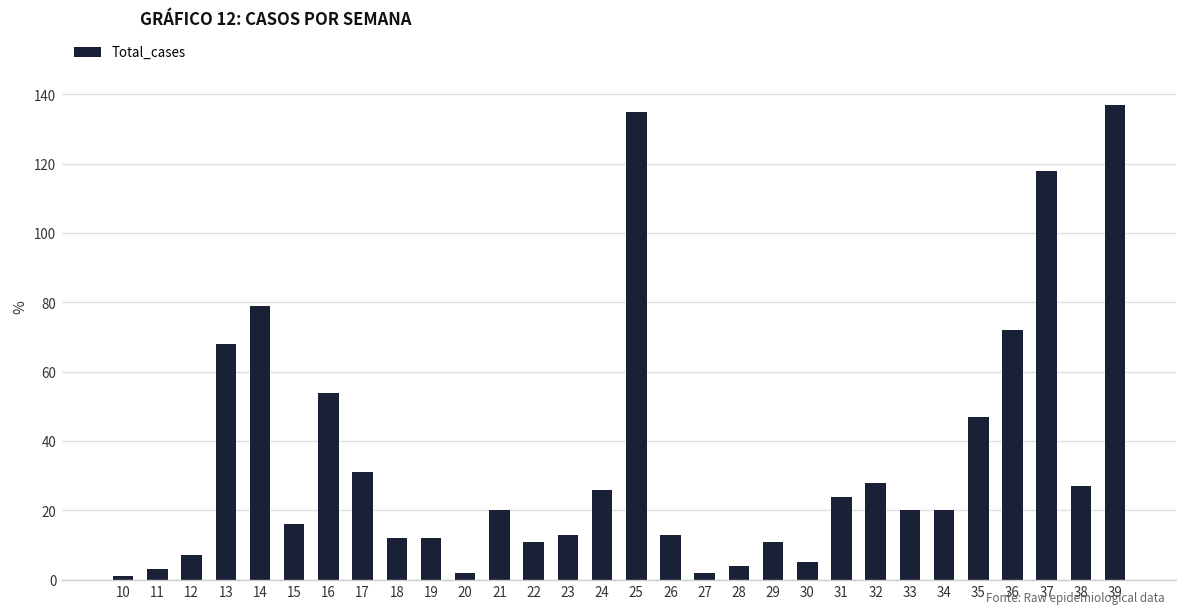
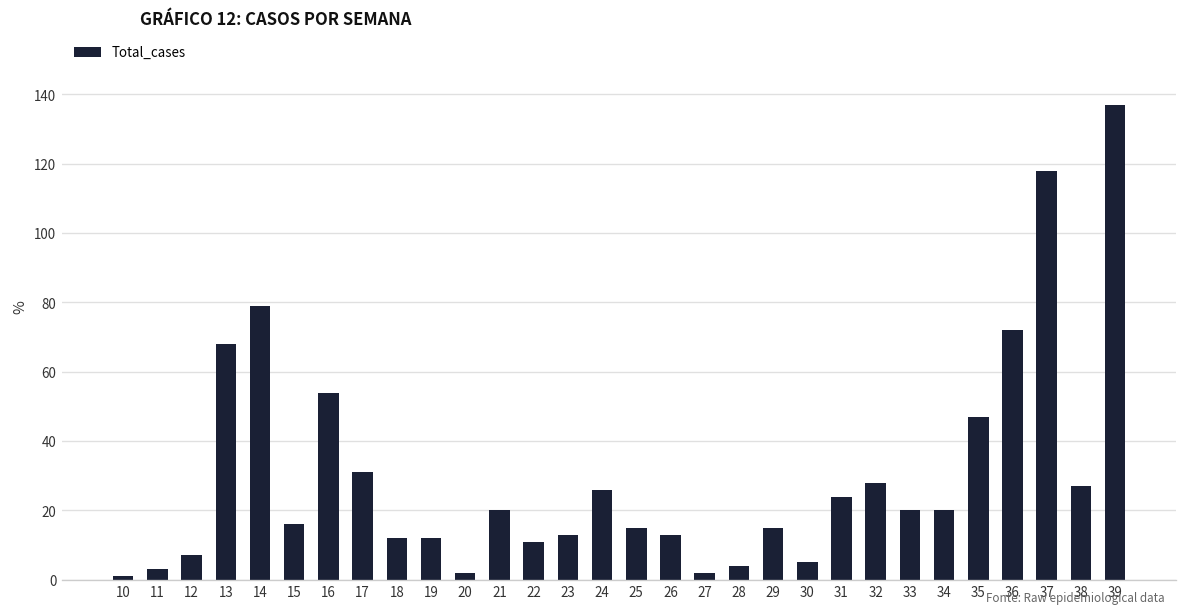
  {
    "10": 1,
    "11": 3,
    "12": 7,
    "13": 68,
    "14": 79,
    "15": 16,
    "16": 54,
    "17": 31,
    "18": 12,
    "19": 12,
    "20": 2,
    "21": 20,
    "22": 11,
    "23": 13,
    "24": 26,
-   "25": 135,
+   "25": 15,
    "26": 13,
    "27": 2,
    "28": 4,
-   "29": 11,
+   "29": 15,
    "30": 5,
    "31": 24,
    "32": 28,
    "33": 20,
    "34": 20,
    "35": 47,
    "36": 72,
    "37": 118,
    "38": 27,
    "39": 137
  }
